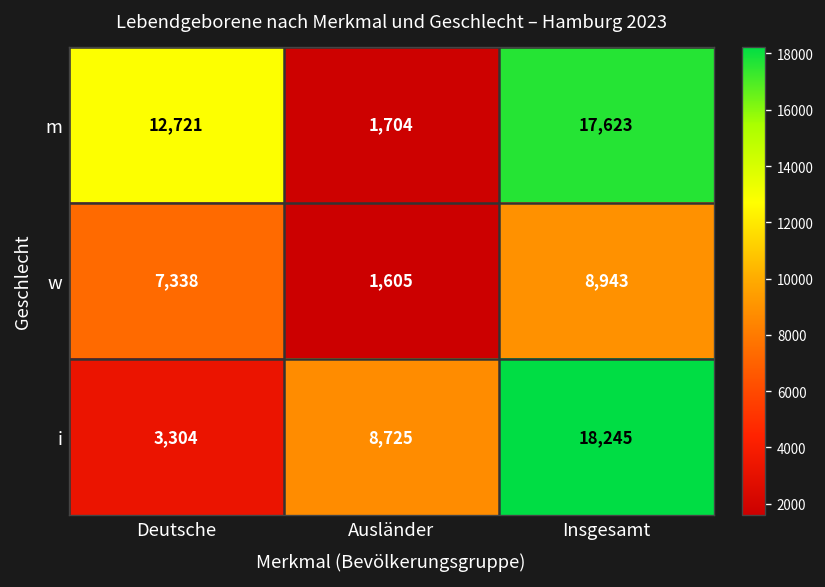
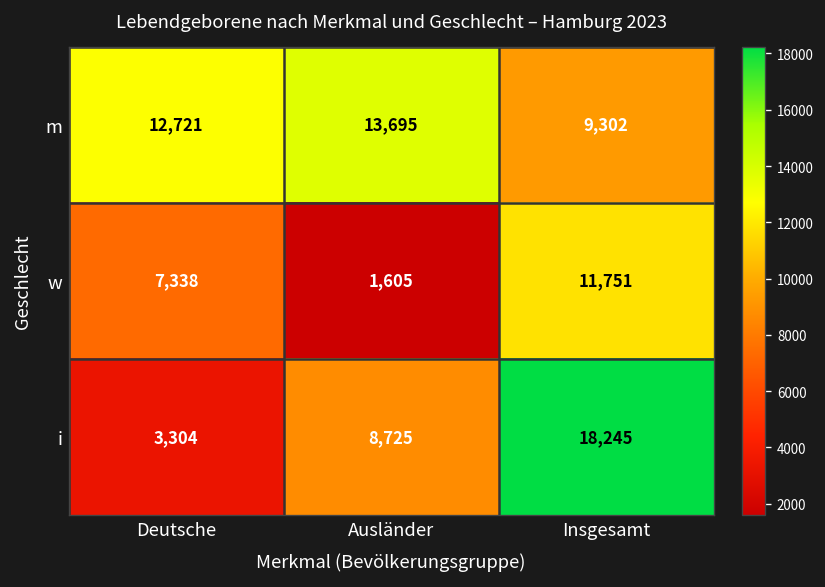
  {
    "m": {
      "Deutsche": "12,721",
-     "Ausländer": "1,704",
-     "Insgesamt": "17,623"
+     "Ausländer": "13,695",
+     "Insgesamt": "9,302"
    },
    "w": {
      "Deutsche": "7,338",
      "Ausländer": "1,605",
-     "Insgesamt": "8,943"
+     "Insgesamt": "11,751"
    },
    "i": {
      "Deutsche": "3,304",
      "Ausländer": "8,725",
      "Insgesamt": "18,245"
    }
  }
